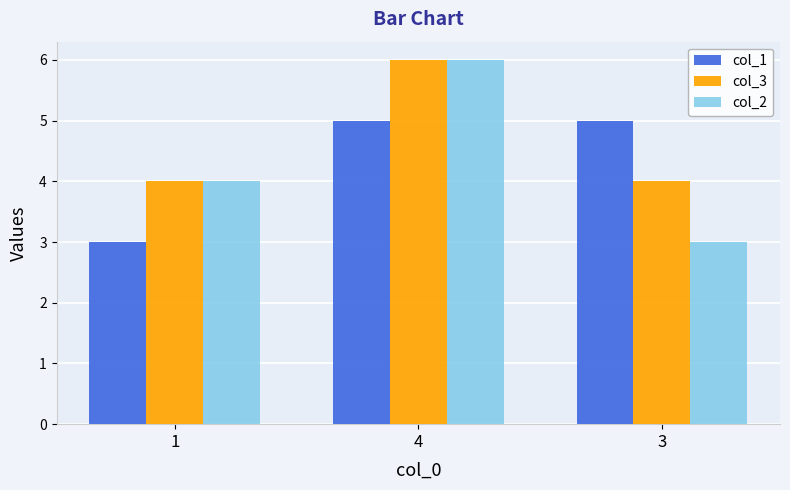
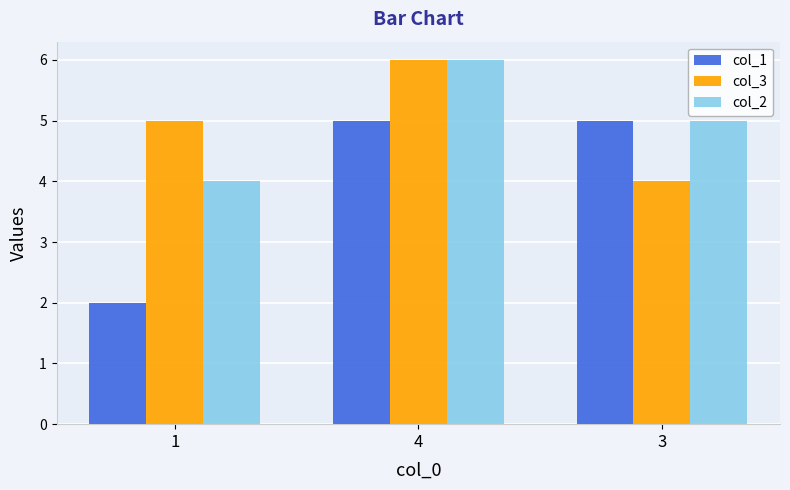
  {
    "col_1": {
-     "1": 3,
+     "1": 2,
      "4": 5,
      "3": 5
    },
    "col_3": {
-     "1": 4,
+     "1": 5,
      "4": 6,
      "3": 4
    },
    "col_2": {
      "1": 4,
      "4": 6,
-     "3": 3
+     "3": 5
    }
  }
